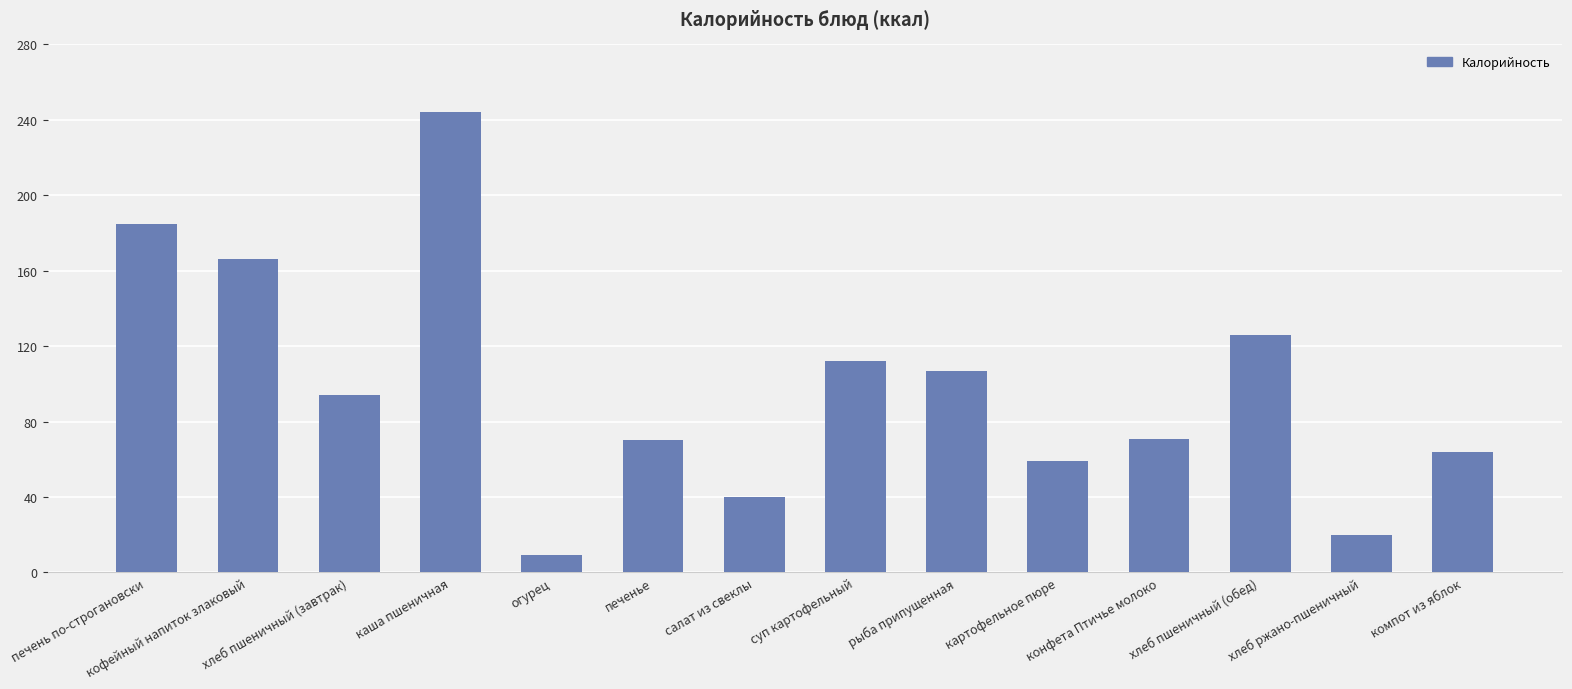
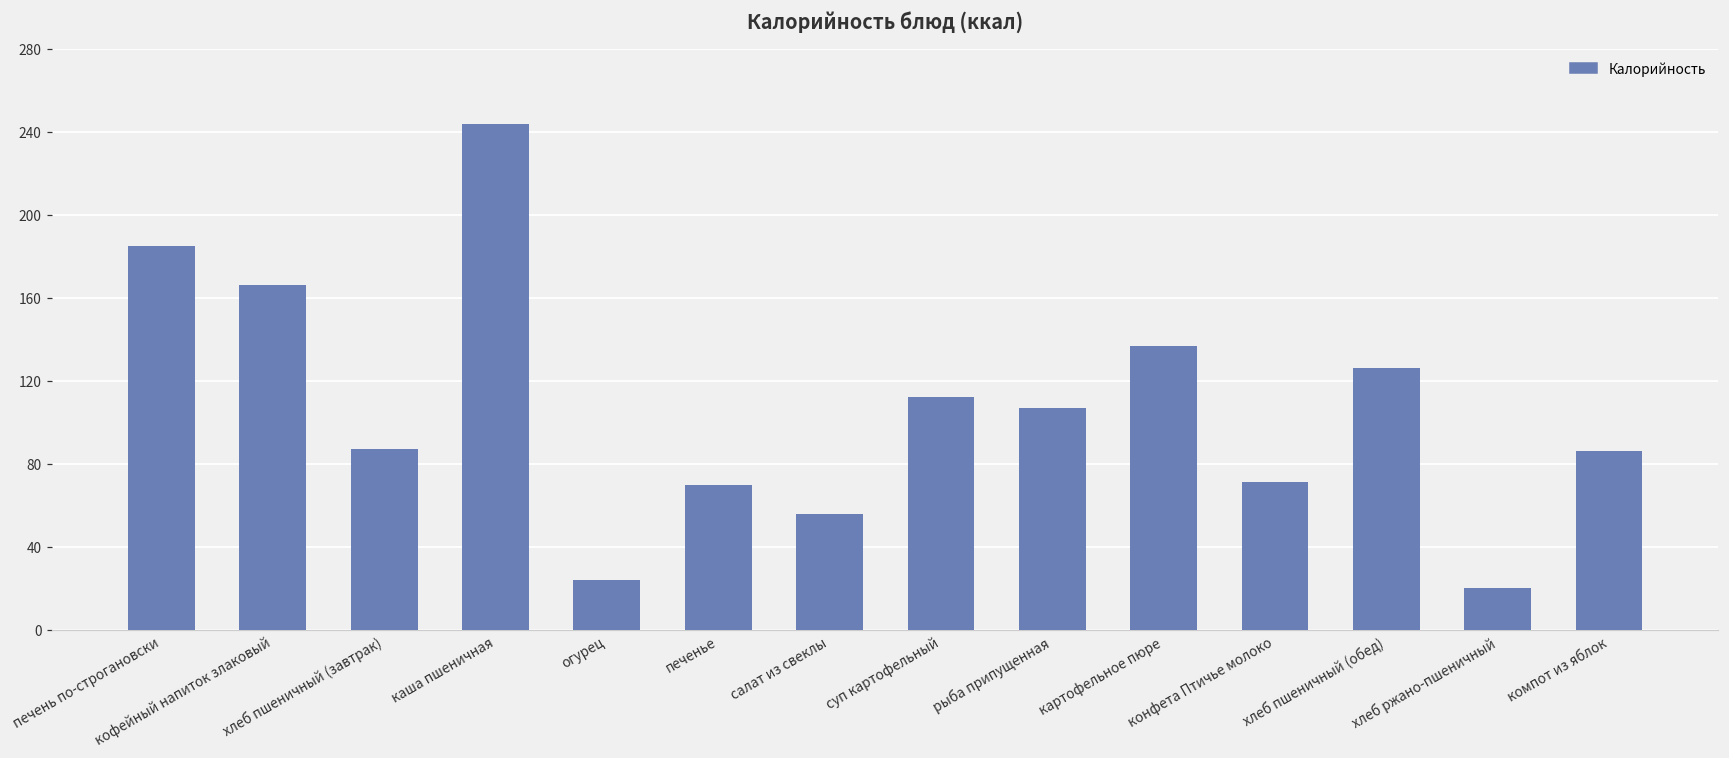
  {
    "печень по-строгановски": 185,
    "кофейный напиток злаковый": 166,
-   "хлеб пшеничный (завтрак)": 94,
+   "хлеб пшеничный (завтрак)": 87,
    "каша пшеничная": 244,
-   "огурец": 9,
+   "огурец": 24,
    "печенье": 70,
-   "салат из свеклы": 40,
+   "салат из свеклы": 56,
    "суп картофельный": 112,
    "рыба припущенная": 107,
-   "картофельное пюре": 59,
+   "картофельное пюре": 137,
    "конфета Птичье молоко": 71,
    "хлеб пшеничный (обед)": 126,
    "хлеб ржано-пшеничный": 20,
-   "компот из яблок": 64
+   "компот из яблок": 86
  }
